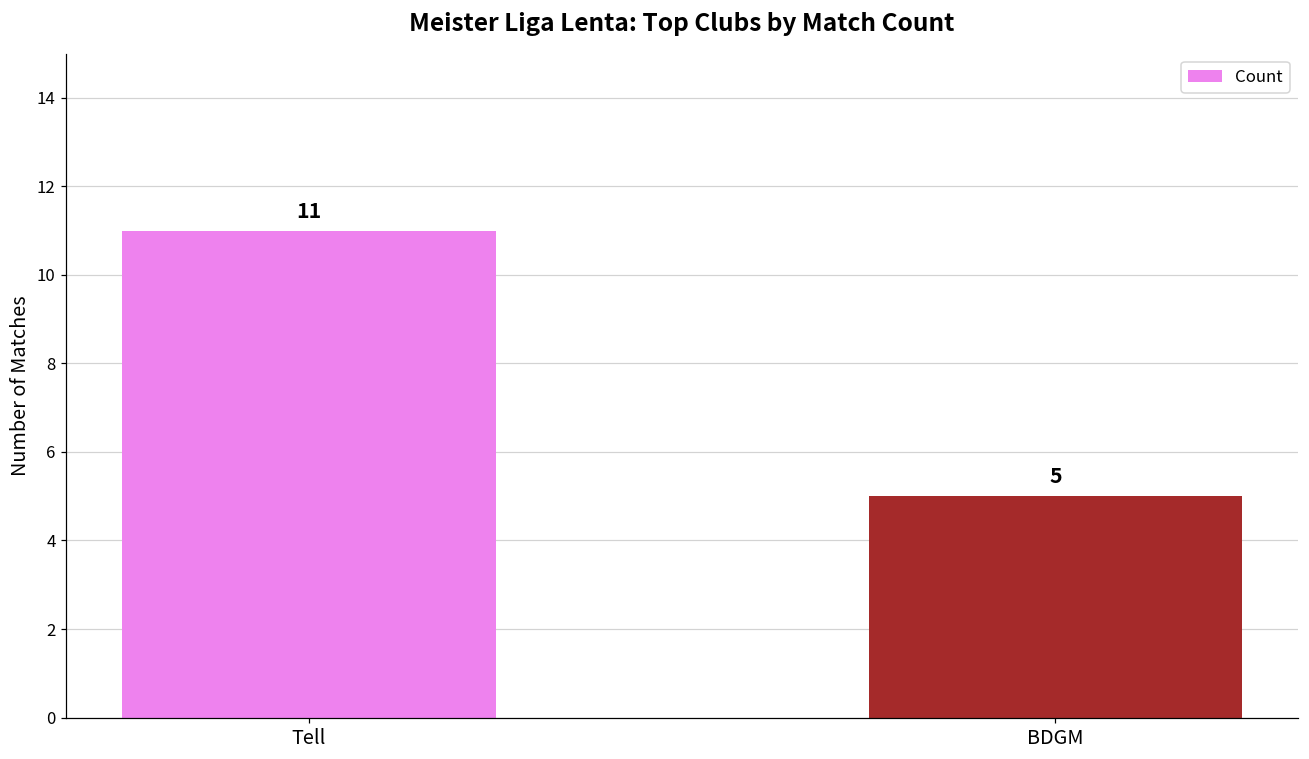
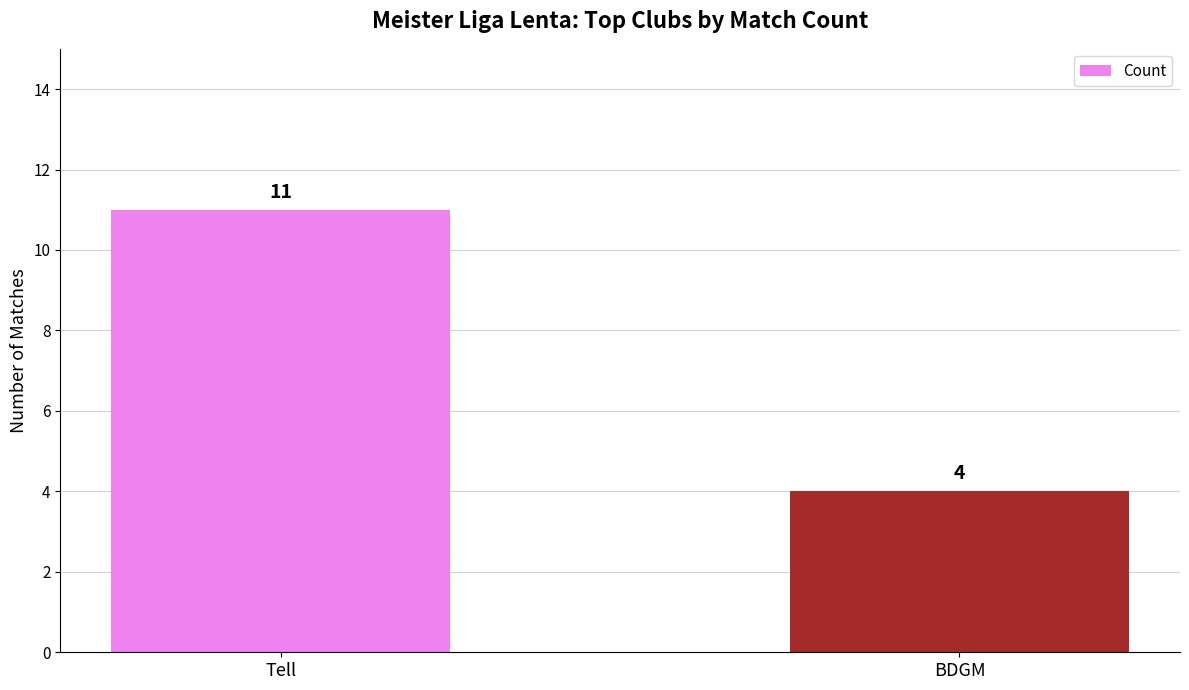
  {
    "Tell": 11,
-   "BDGM": 5
+   "BDGM": 4
  }
